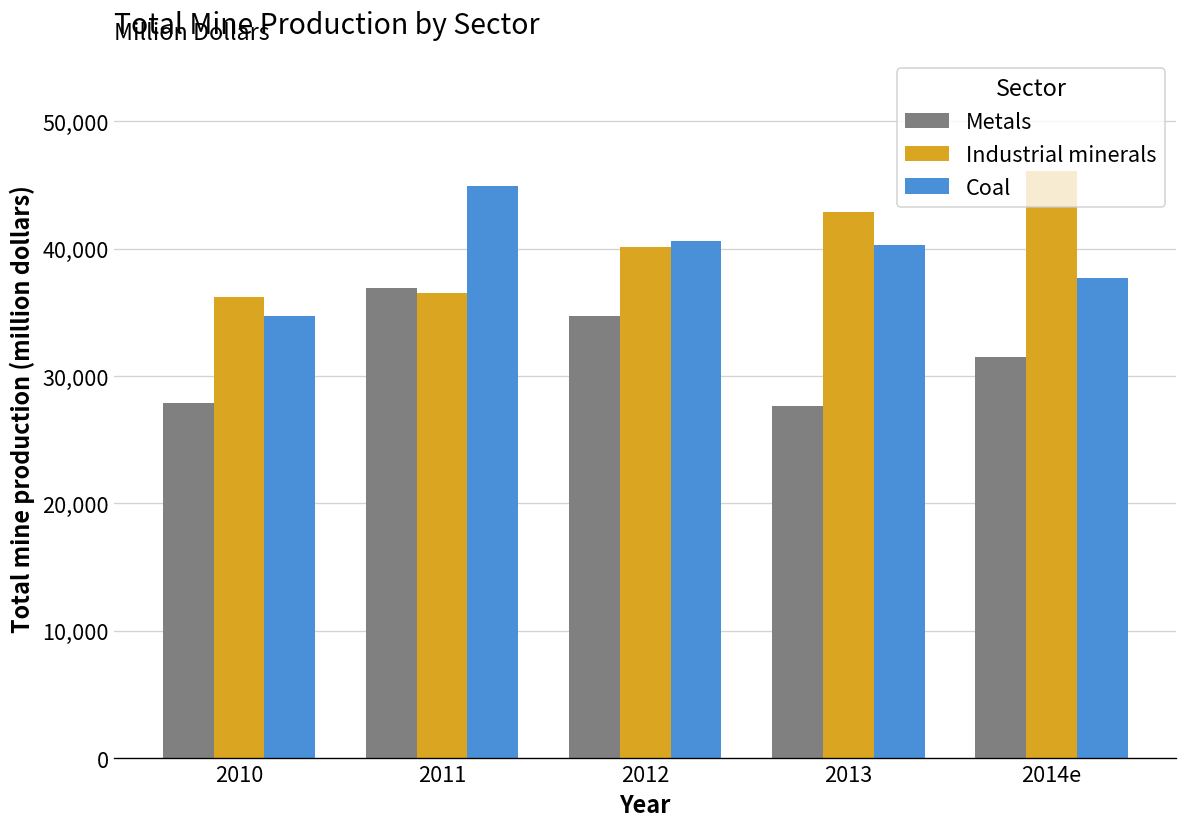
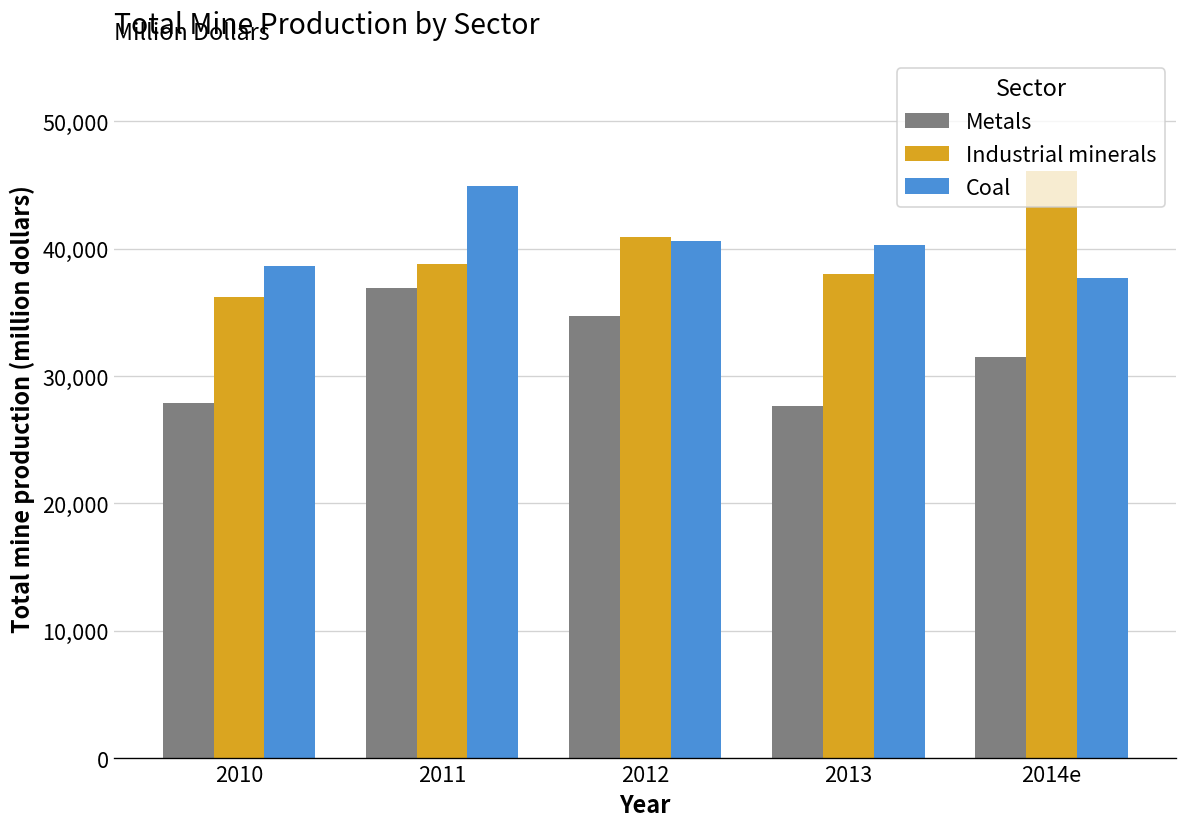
  {
    "Metals": {
      "2010": "27,900",
      "2011": "36,900",
      "2012": "34,700",
      "2013": "27,700",
      "2014e": "31,500"
    },
    "Industrial minerals": {
      "2010": "36,200",
-     "2011": "36,500",
-     "2012": "40,100",
-     "2013": "42,900"
+     "2011": "38,800",
+     "2012": "40,900",
+     "2013": "38,000"
    },
    "Coal": {
-     "2010": "34,700",
+     "2010": "38,600",
      "2011": "44,900",
      "2012": "40,600",
      "2013": "40,300",
      "2014e": "37,700"
    }
  }
